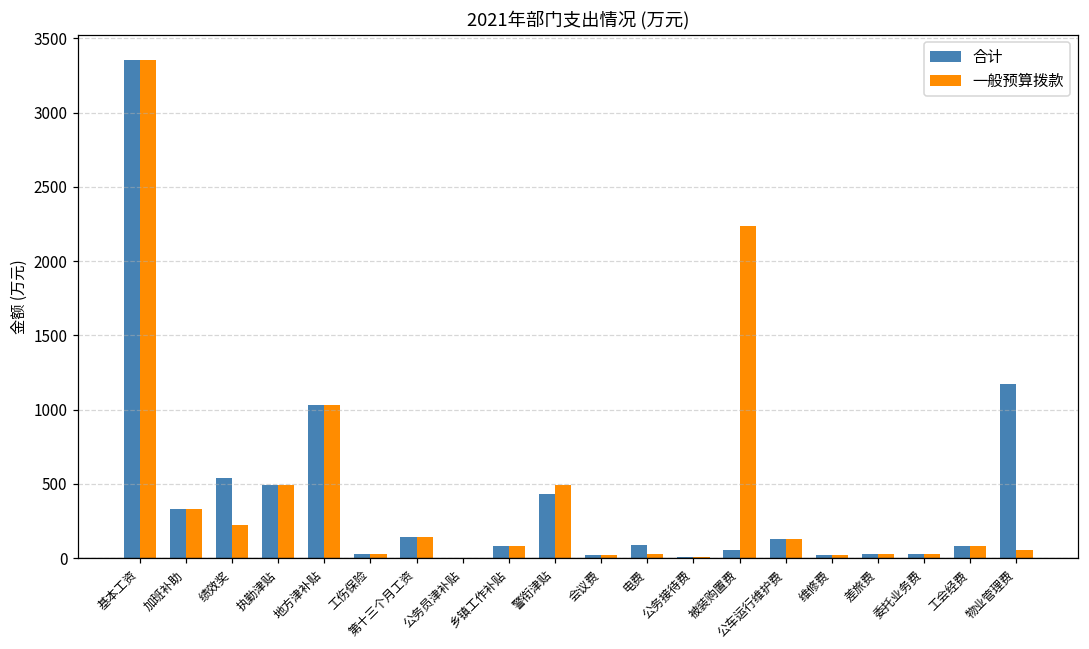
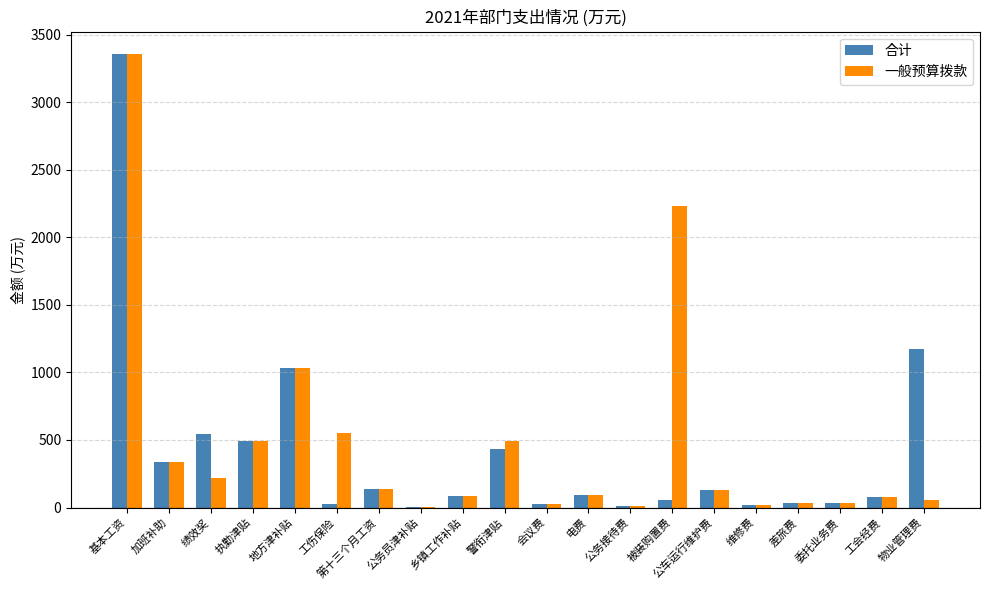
  {
    "合计": {
      "基本工资": 3360,
      "加班补助": 330,
      "绩效奖": 540,
      "执勤津贴": 490,
      "地方津补贴": 1030,
      "工伤保险": 30,
      "第十三个月工资": 140,
      "乡镇工作补贴": 90,
      "警衔津贴": 430,
      "会议费": 30,
      "电费": 90,
      "被装购置费": 60,
      "公车运行维护费": 130,
      "维修费": 20,
      "差旅费": 30,
      "委托业务费": 30,
      "工会经费": 80,
      "物业管理费": 1170
    },
    "一般预算拨款": {
      "基本工资": 3360,
      "加班补助": 330,
      "绩效奖": 220,
      "执勤津贴": 490,
      "地方津补贴": 1030,
-     "工伤保险": 30,
+     "工伤保险": 550,
      "第十三个月工资": 140,
      "乡镇工作补贴": 90,
      "警衔津贴": 490,
      "会议费": 30,
-     "电费": 30,
+     "电费": 90,
      "被装购置费": 2240,
      "公车运行维护费": 130,
      "维修费": 20,
      "差旅费": 30,
      "委托业务费": 30,
      "工会经费": 80,
      "物业管理费": 60
    }
  }
